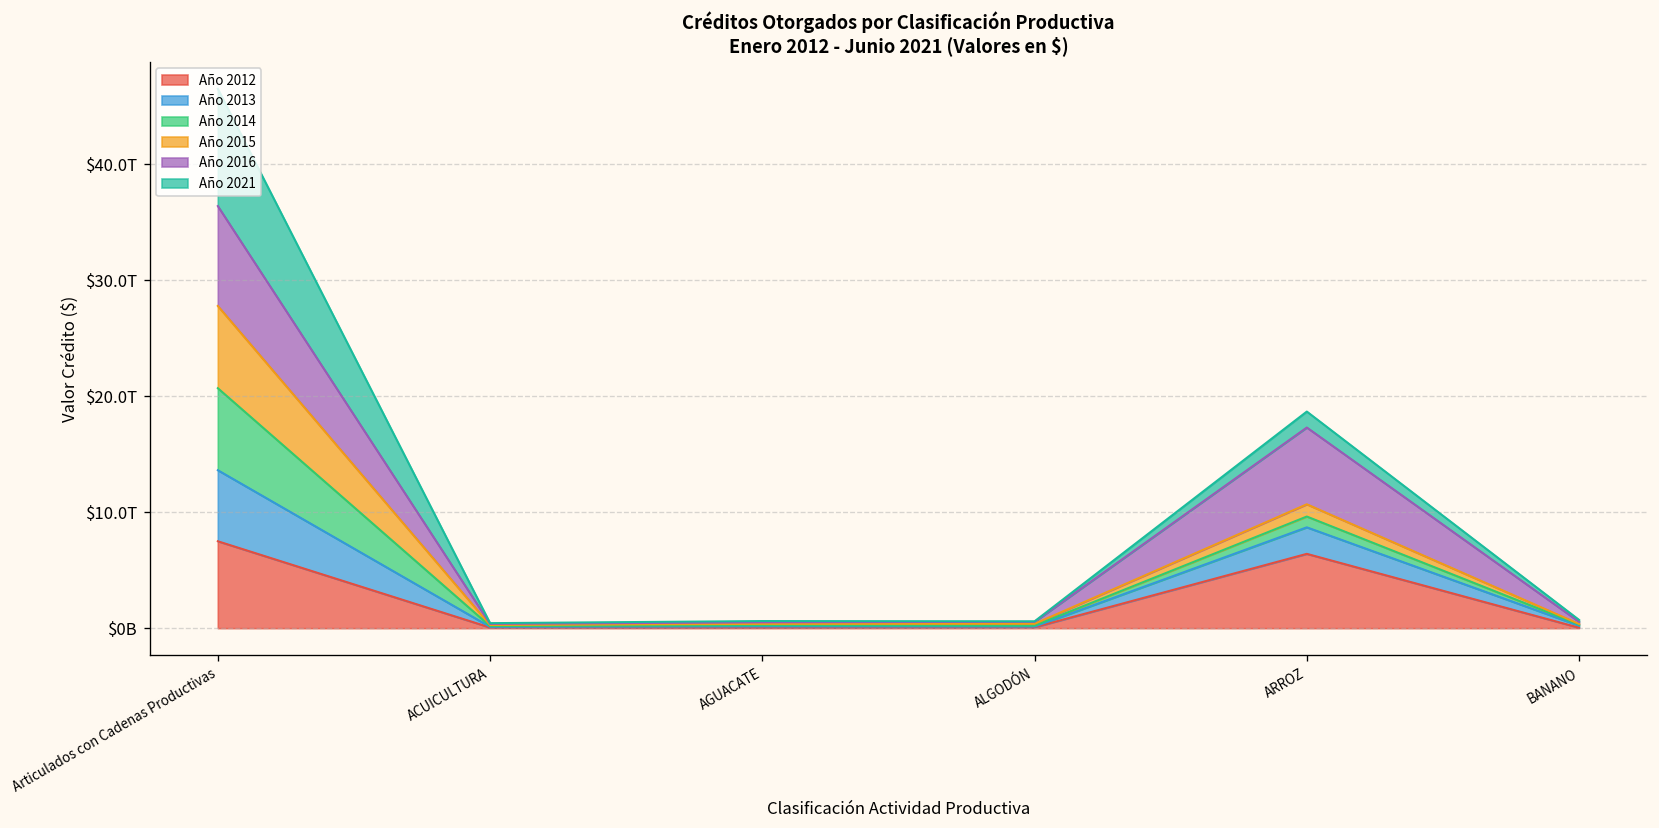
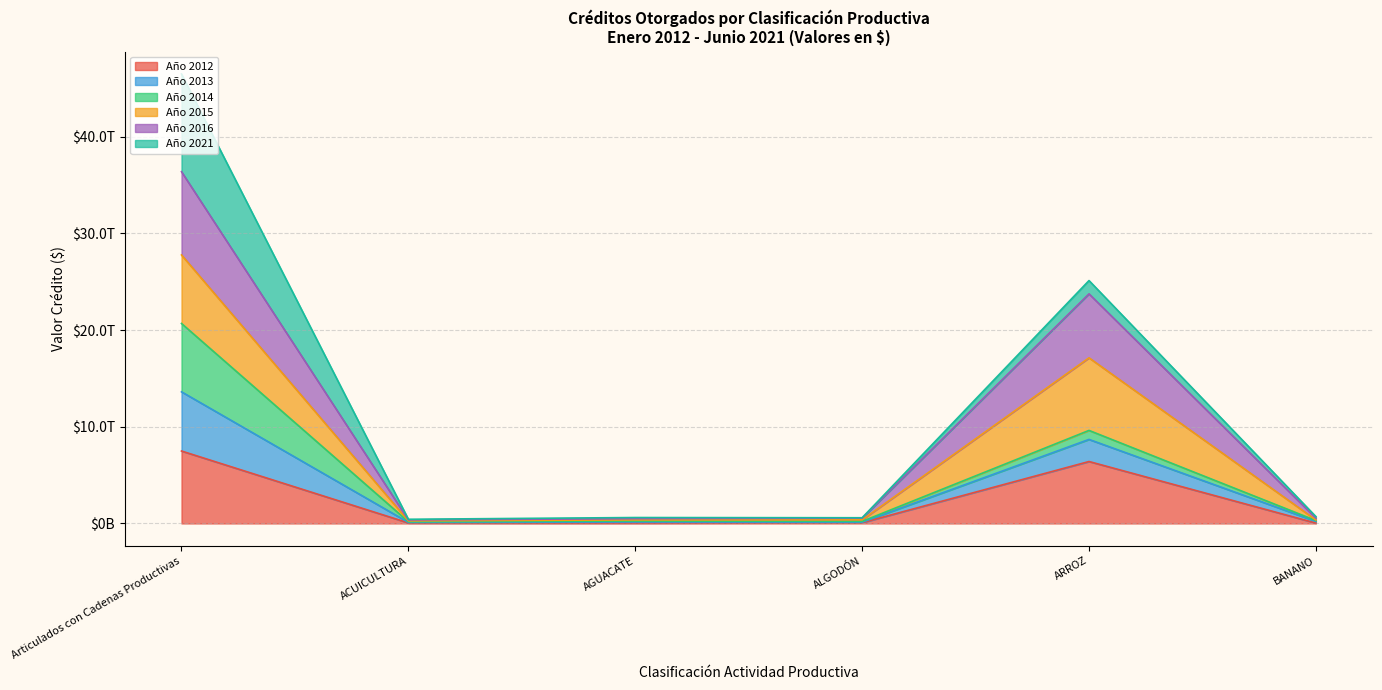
  {
    "Año 2012": {
      "Articulados con Cadenas Productivas": "$7T",
      "ARROZ": "$6T"
    },
    "Año 2013": {
      "Articulados con Cadenas Productivas": "$6T",
      "ARROZ": "$2T"
    },
    "Año 2015": {
      "Articulados con Cadenas Productivas": "$7T",
-     "ARROZ": "$1T"
+     "ARROZ": "$8T"
    },
    "Año 2016": {
      "Articulados con Cadenas Productivas": "$9T",
      "ARROZ": "$7T"
    }
  }
